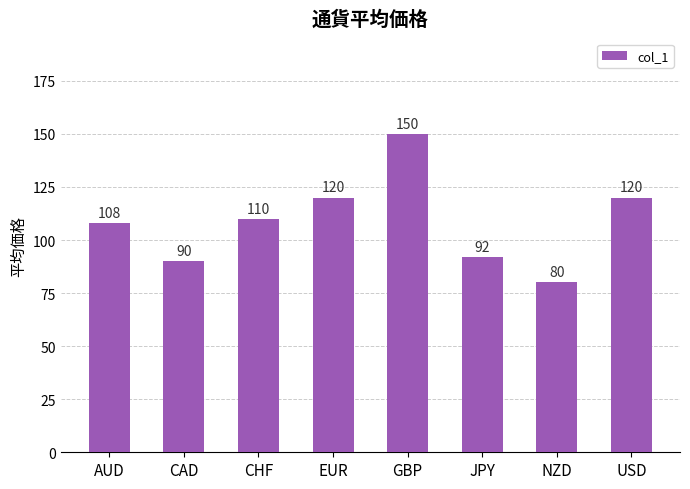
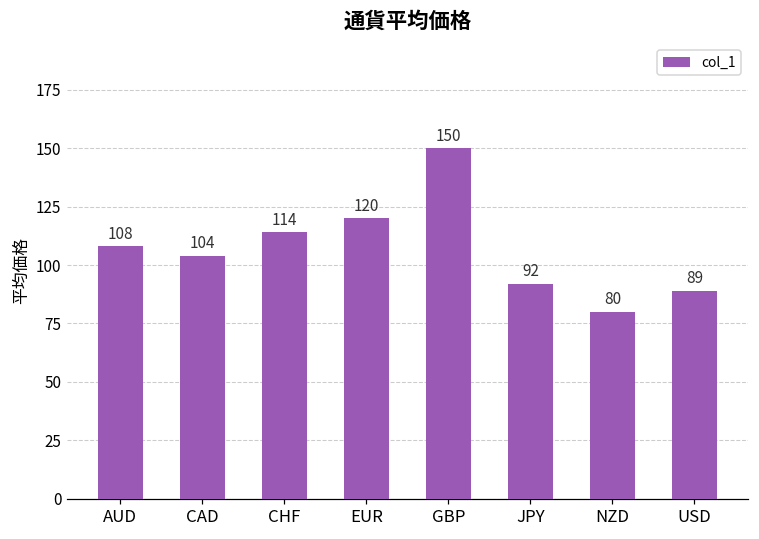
  {
    "AUD": 108,
-   "CAD": 90,
-   "CHF": 110,
+   "CAD": 104,
+   "CHF": 114,
    "EUR": 120,
    "GBP": 150,
    "JPY": 92,
    "NZD": 80,
-   "USD": 120
+   "USD": 89
  }
